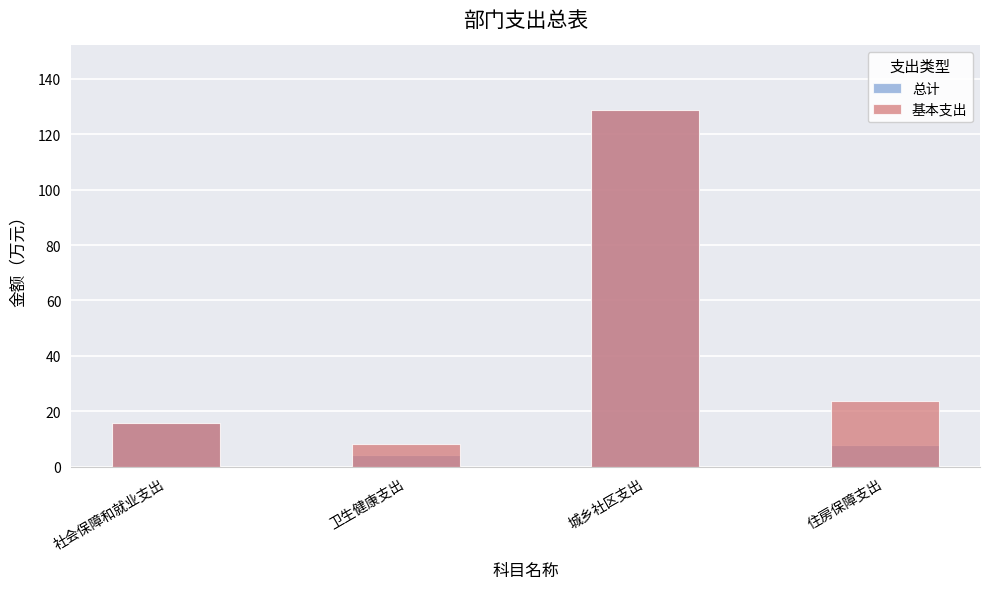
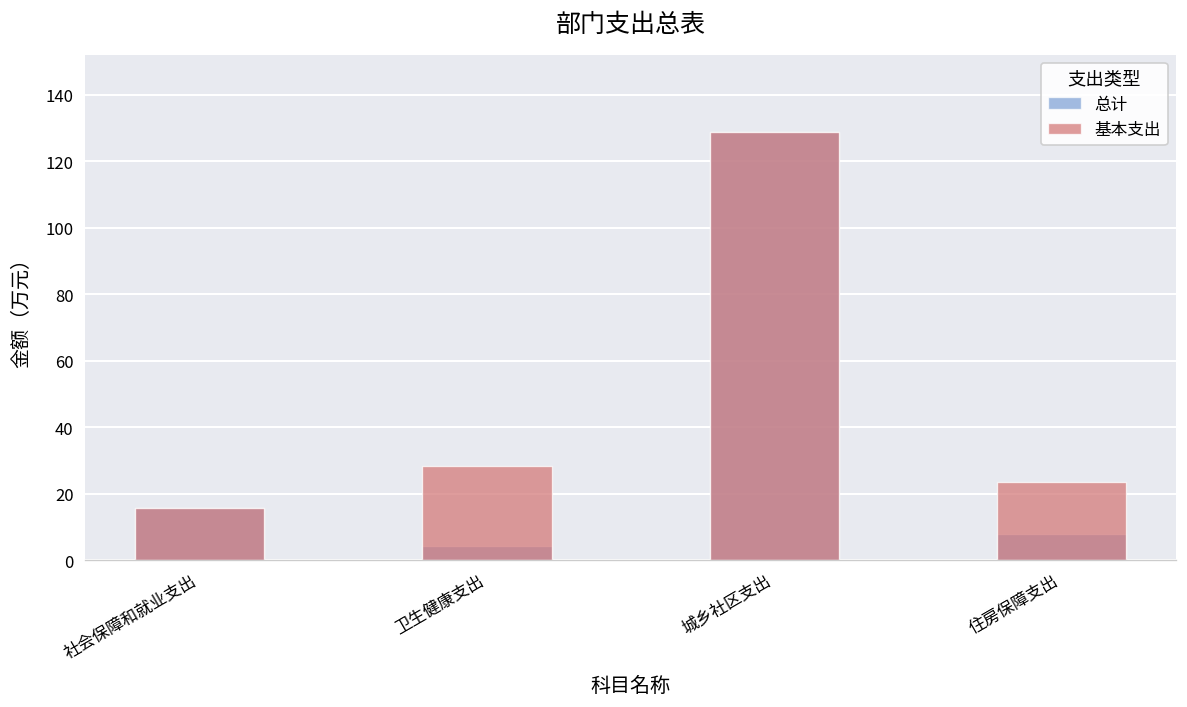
  {
    "总计": {
      "社会保障和就业支出": 16,
      "城乡社区支出": 129
    },
    "基本支出": {
      "社会保障和就业支出": 16,
-     "卫生健康支出": 8,
+     "卫生健康支出": 28,
      "城乡社区支出": 129,
      "住房保障支出": 24
    }
  }
